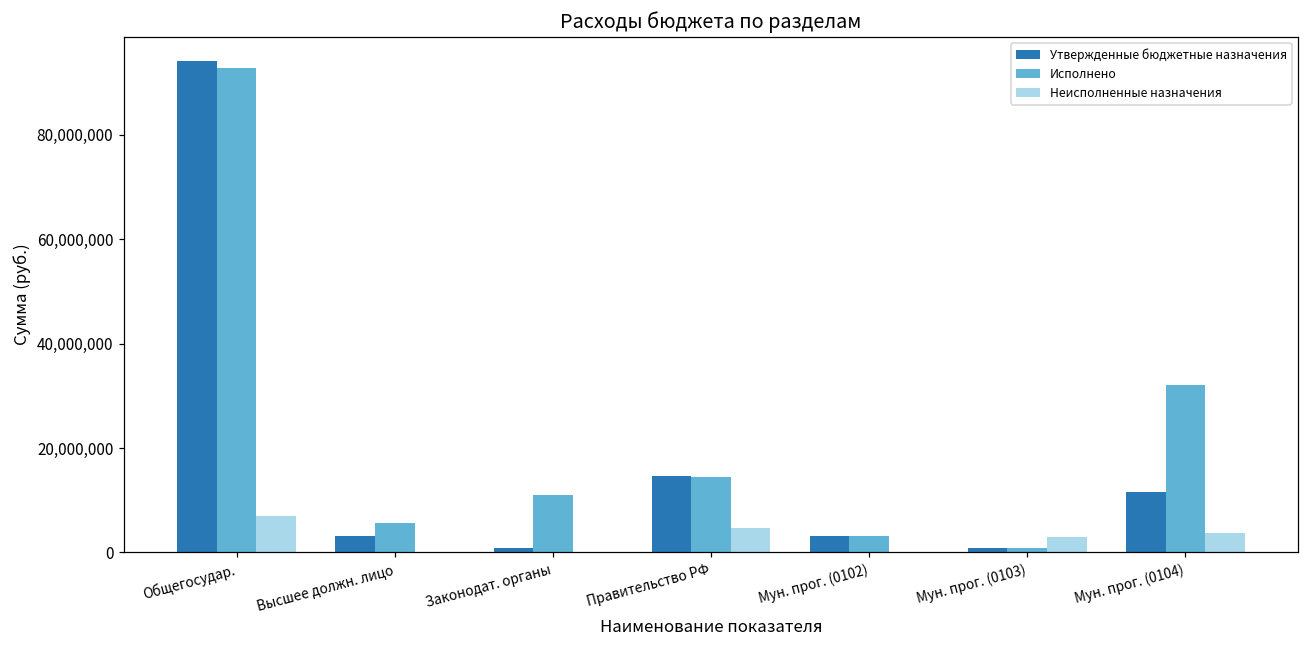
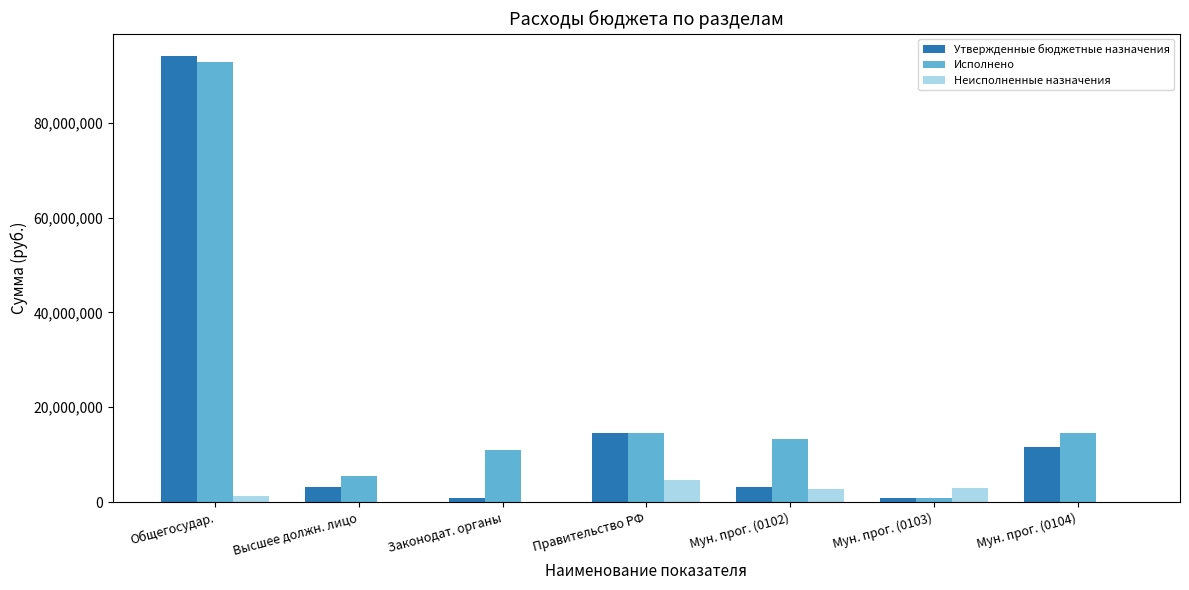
  {
    "Утвержденные бюджетные назначения": {
      "Общегосудар.": "94,000,000",
      "Высшее должн. лицо": "3,000,000",
      "Законодат. органы": "1,000,000",
      "Правительство РФ": "15,000,000",
      "Мун. прог. (0102)": "3,000,000",
      "Мун. прог. (0103)": "1,000,000",
      "Мун. прог. (0104)": "12,000,000"
    },
    "Исполнено": {
      "Общегосудар.": "93,000,000",
      "Высшее должн. лицо": "6,000,000",
      "Законодат. органы": "11,000,000",
      "Правительство РФ": "15,000,000",
-     "Мун. прог. (0102)": "3,000,000",
+     "Мун. прог. (0102)": "13,000,000",
      "Мун. прог. (0103)": "1,000,000",
-     "Мун. прог. (0104)": "32,000,000"
+     "Мун. прог. (0104)": "15,000,000"
    },
    "Неисполненные назначения": {
-     "Общегосудар.": "7,000,000",
+     "Общегосудар.": "1,000,000",
      "Высшее должн. лицо": "0",
      "Законодат. органы": "0",
      "Правительство РФ": "5,000,000",
-     "Мун. прог. (0102)": "0",
+     "Мун. прог. (0102)": "3,000,000",
      "Мун. прог. (0103)": "3,000,000",
-     "Мун. прог. (0104)": "4,000,000"
+     "Мун. прог. (0104)": "0"
    }
  }
